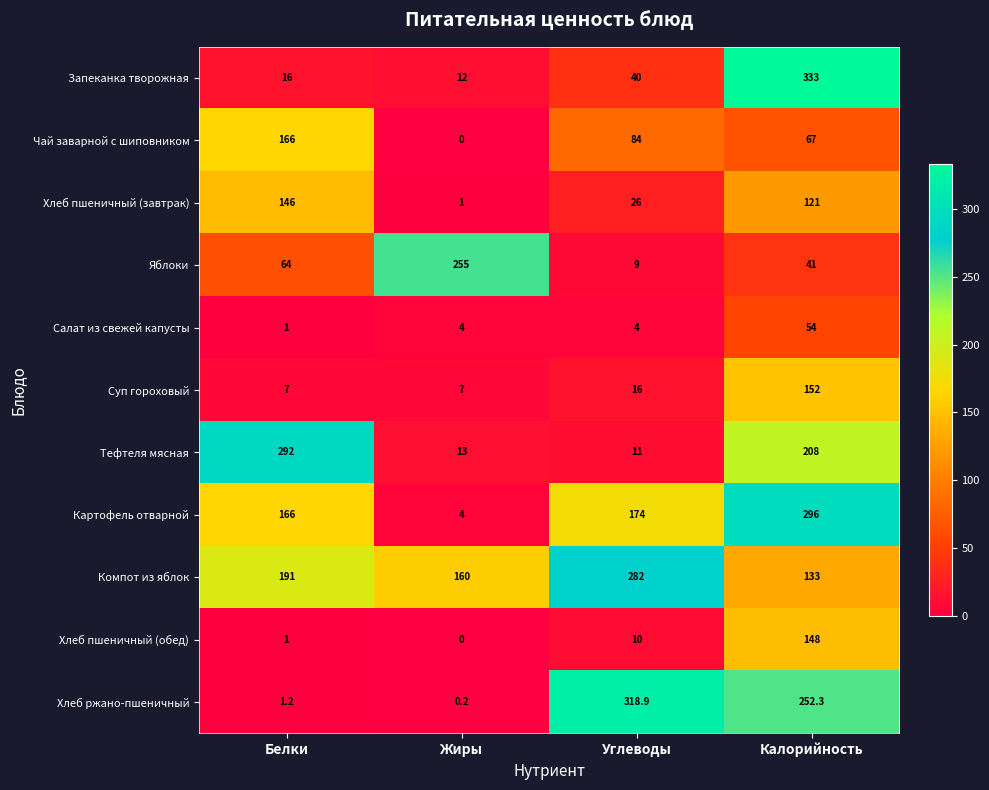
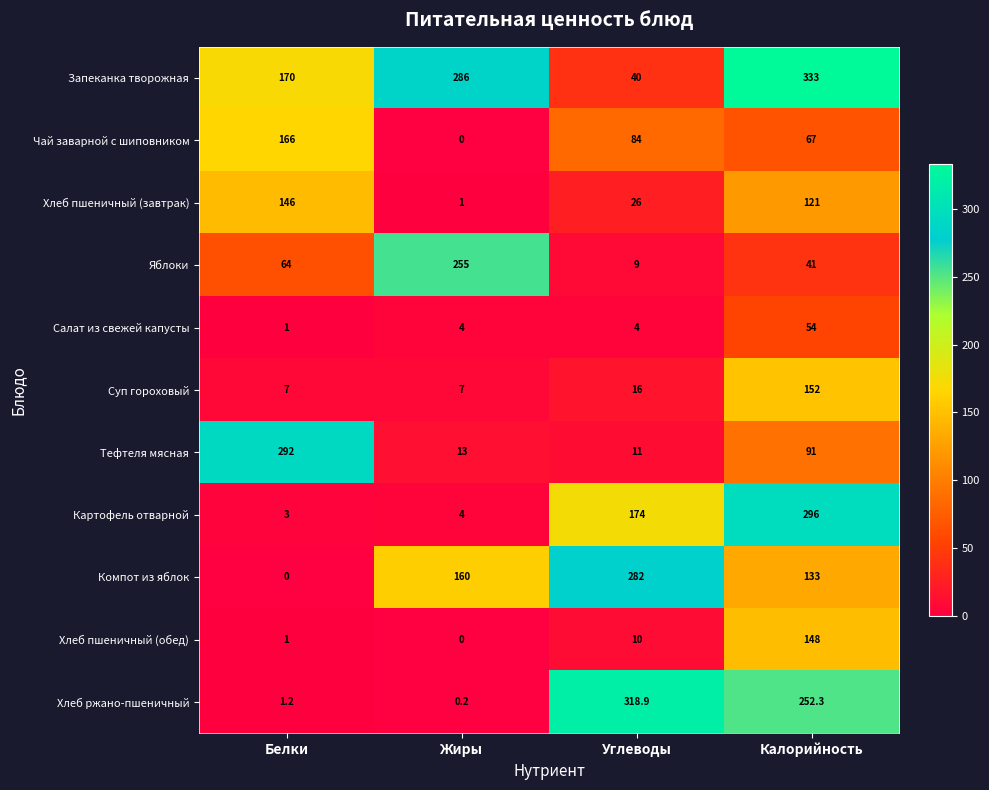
  {
    "Запеканка творожная": {
-     "Белки": 16,
-     "Жиры": 12,
+     "Белки": 170,
+     "Жиры": 286,
      "Углеводы": 40,
      "Калорийность": 333
    },
    "Чай заварной с шиповником": {
      "Белки": 166,
      "Жиры": 0,
      "Углеводы": 84,
      "Калорийность": 67
    },
    "Хлеб пшеничный (завтрак)": {
      "Белки": 146,
      "Жиры": 1,
      "Углеводы": 26,
      "Калорийность": 121
    },
    "Яблоки": {
      "Белки": 64,
      "Жиры": 255,
      "Углеводы": 9,
      "Калорийность": 41
    },
    "Салат из свежей капусты": {
      "Белки": 1,
      "Жиры": 4,
      "Углеводы": 4,
      "Калорийность": 54
    },
    "Суп гороховый": {
      "Белки": 7,
      "Жиры": 7,
      "Углеводы": 16,
      "Калорийность": 152
    },
    "Тефтеля мясная": {
      "Белки": 292,
      "Жиры": 13,
      "Углеводы": 11,
-     "Калорийность": 208
+     "Калорийность": 91
    },
    "Картофель отварной": {
-     "Белки": 166,
+     "Белки": 3,
      "Жиры": 4,
      "Углеводы": 174,
      "Калорийность": 296
    },
    "Компот из яблок": {
-     "Белки": 191,
+     "Белки": 0,
      "Жиры": 160,
      "Углеводы": 282,
      "Калорийность": 133
    },
    "Хлеб пшеничный (обед)": {
      "Белки": 1,
      "Жиры": 0,
      "Углеводы": 10,
      "Калорийность": 148
    },
    "Хлеб ржано-пшеничный": {
      "Белки": 1.2,
      "Жиры": 0.2,
      "Углеводы": 318.9,
      "Калорийность": 252.3
    }
  }
